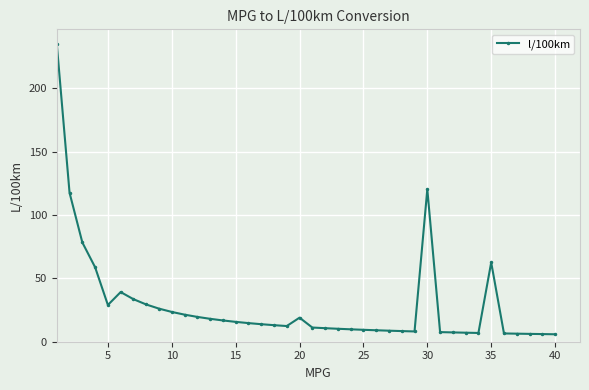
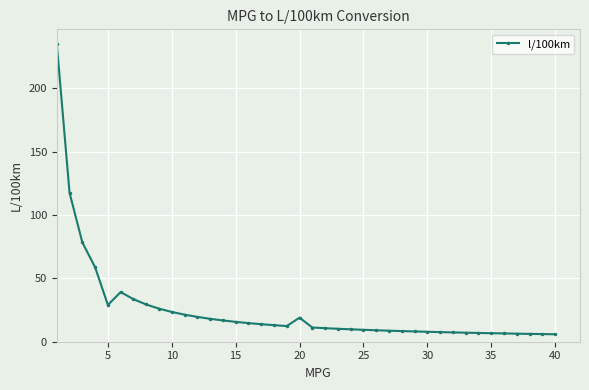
  {
    "5": 29,
    "10": 24,
    "15": 16,
    "20": 19,
    "25": 9,
-   "30": 120,
-   "35": 63,
+   "30": 8,
+   "35": 7,
    "40": 6
  }
